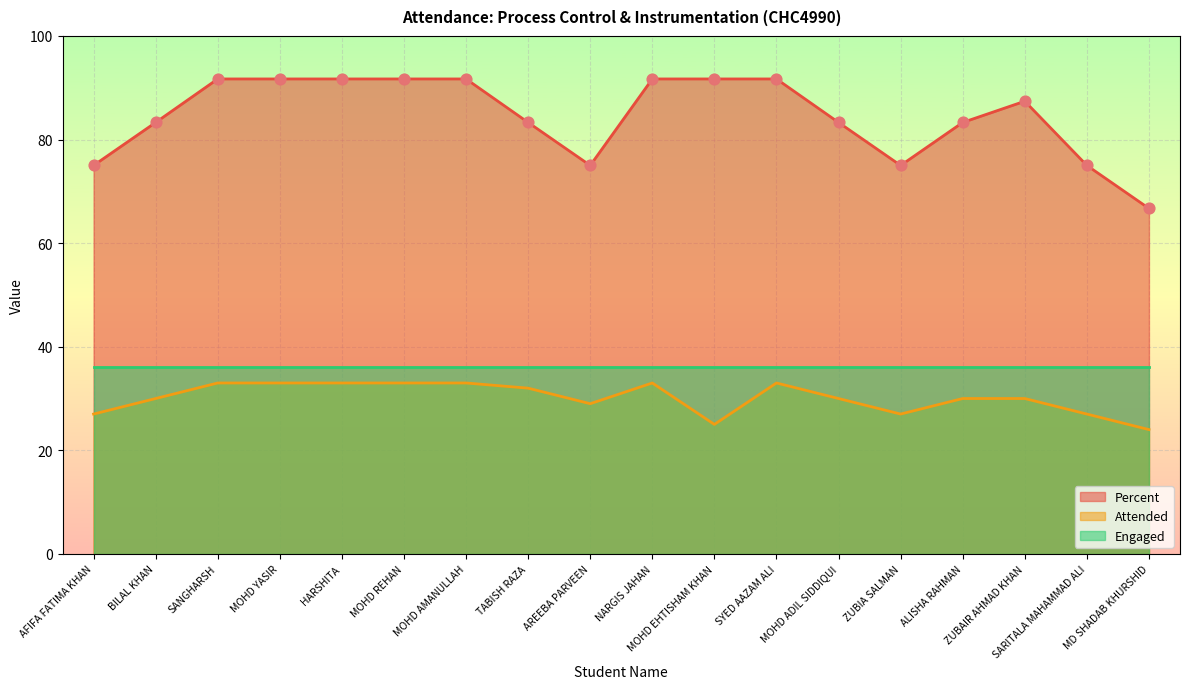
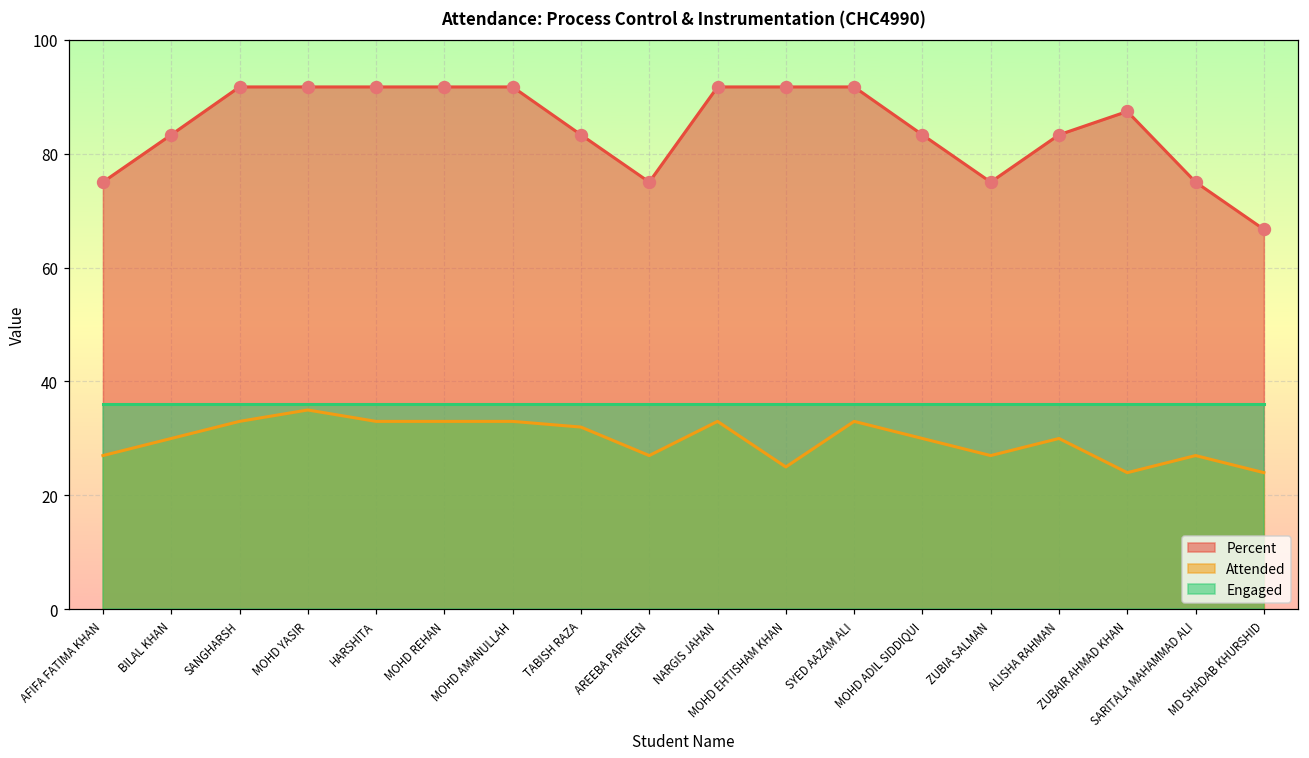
  {
    "Percent": {
      "AFIFA FATIMA KHAN": 75,
      "BILAL KHAN": 83,
      "SANGHARSH": 92,
      "MOHD YASIR": 92,
      "HARSHITA": 92,
      "MOHD REHAN": 92,
      "MOHD AMANULLAH": 92,
      "TABISH RAZA": 83,
      "AREEBA PARVEEN": 75,
      "NARGIS JAHAN": 92,
      "MOHD EHTISHAM KHAN": 92,
      "SYED AAZAM ALI": 92,
      "MOHD ADIL SIDDIQUI": 83,
      "ZUBIA SALMAN": 75,
      "ALISHA RAHMAN": 83,
      "ZUBAIR AHMAD KHAN": 87,
      "SARITALA MAHAMMAD ALI": 75,
      "MD SHADAB KHURSHID": 67
    },
    "Attended": {
      "AFIFA FATIMA KHAN": 27,
      "BILAL KHAN": 30,
      "SANGHARSH": 33,
-     "MOHD YASIR": 33,
+     "MOHD YASIR": 35,
      "HARSHITA": 33,
      "MOHD REHAN": 33,
      "MOHD AMANULLAH": 33,
      "TABISH RAZA": 32,
-     "AREEBA PARVEEN": 29,
+     "AREEBA PARVEEN": 27,
      "NARGIS JAHAN": 33,
      "MOHD EHTISHAM KHAN": 25,
      "SYED AAZAM ALI": 33,
      "MOHD ADIL SIDDIQUI": 30,
      "ZUBIA SALMAN": 27,
      "ALISHA RAHMAN": 30,
-     "ZUBAIR AHMAD KHAN": 30,
+     "ZUBAIR AHMAD KHAN": 24,
      "SARITALA MAHAMMAD ALI": 27,
      "MD SHADAB KHURSHID": 24
    },
    "Engaged": {
      "AFIFA FATIMA KHAN": 36,
      "BILAL KHAN": 36,
      "SANGHARSH": 36,
      "MOHD YASIR": 36,
      "HARSHITA": 36,
      "MOHD REHAN": 36,
      "MOHD AMANULLAH": 36,
      "TABISH RAZA": 36,
      "AREEBA PARVEEN": 36,
      "NARGIS JAHAN": 36,
      "MOHD EHTISHAM KHAN": 36,
      "SYED AAZAM ALI": 36,
      "MOHD ADIL SIDDIQUI": 36,
      "ZUBIA SALMAN": 36,
      "ALISHA RAHMAN": 36,
      "ZUBAIR AHMAD KHAN": 36,
      "SARITALA MAHAMMAD ALI": 36,
      "MD SHADAB KHURSHID": 36
    }
  }
